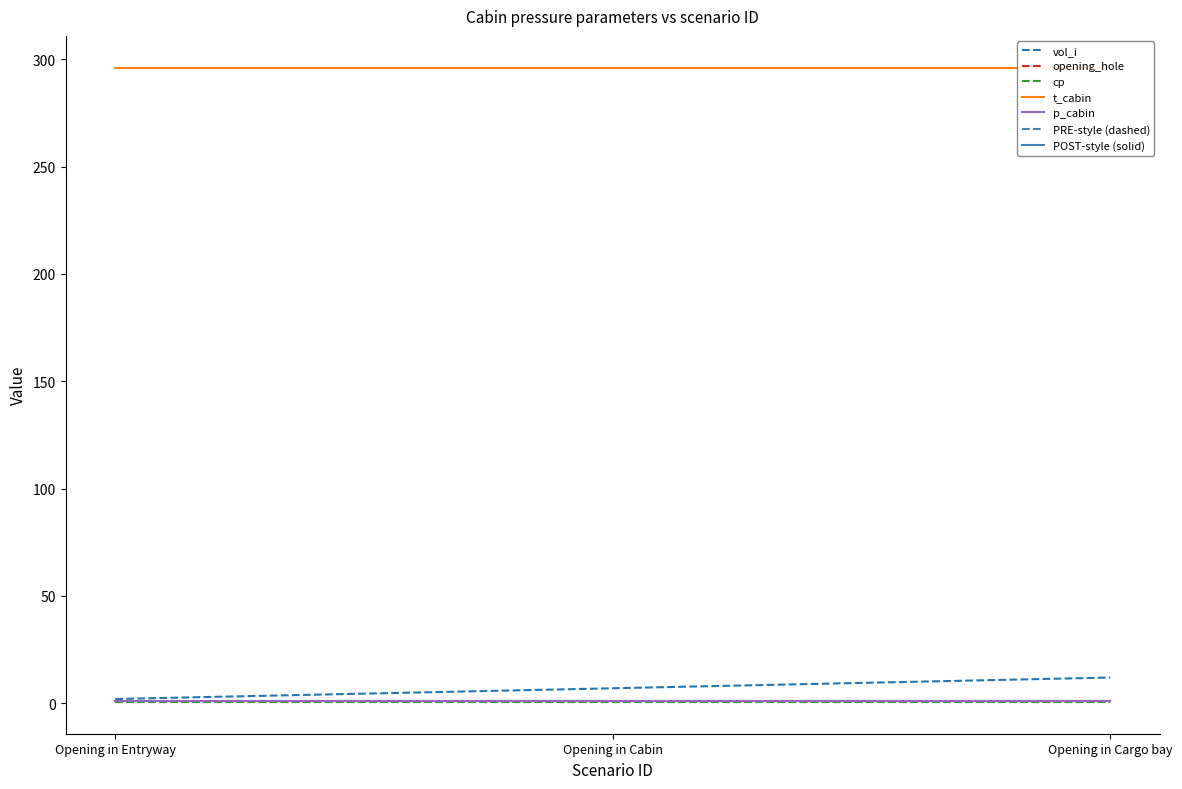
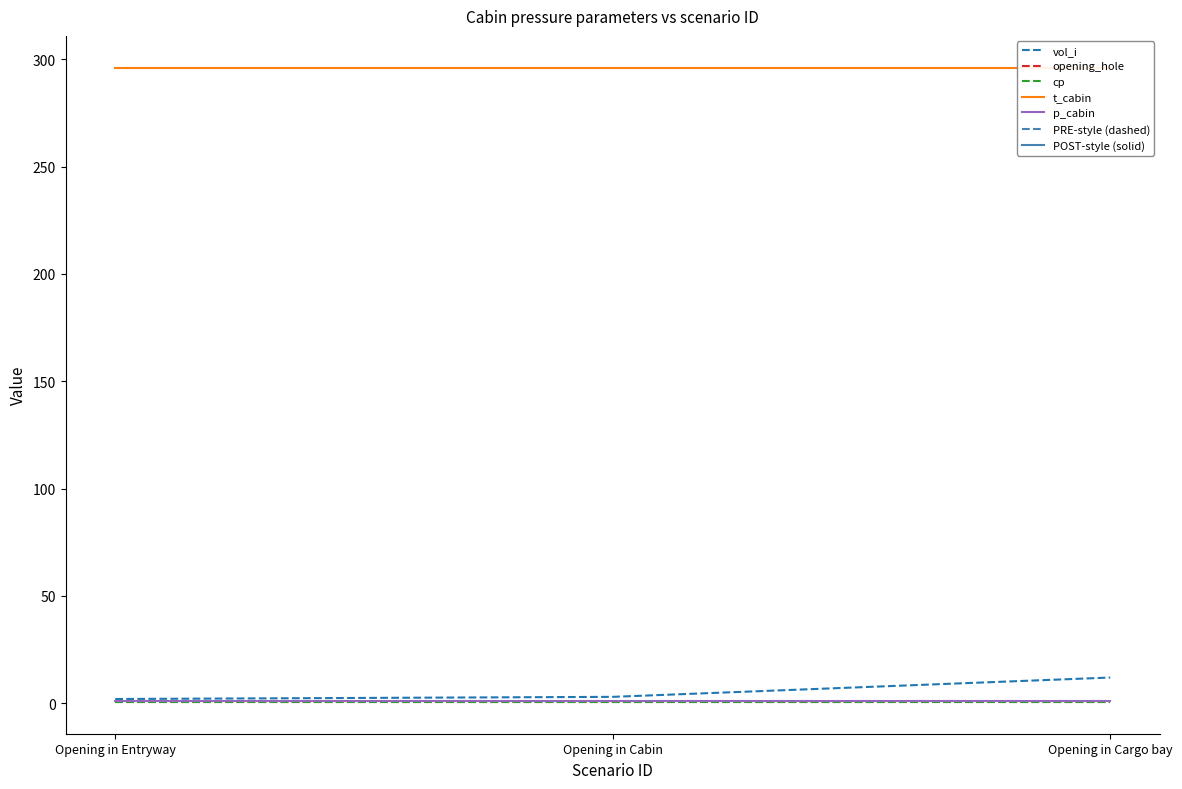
  {
    "vol_i": {
-     "Opening in Cabin": 7,
+     "Opening in Cabin": 3,
      "Opening in Cargo bay": 12
    },
    "t_cabin": {
      "Opening in Entryway": 296,
      "Opening in Cabin": 296
    }
  }
